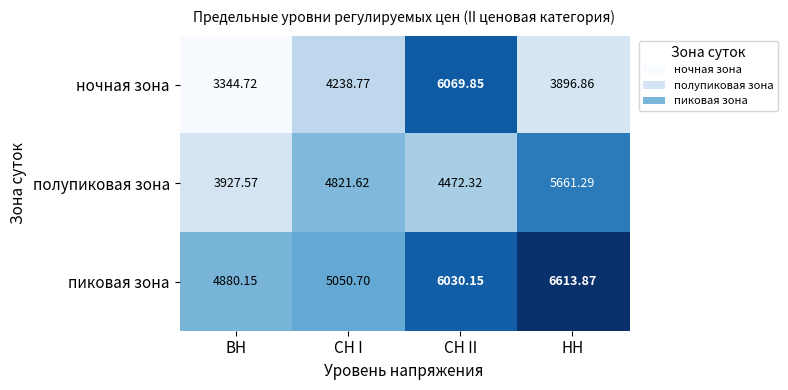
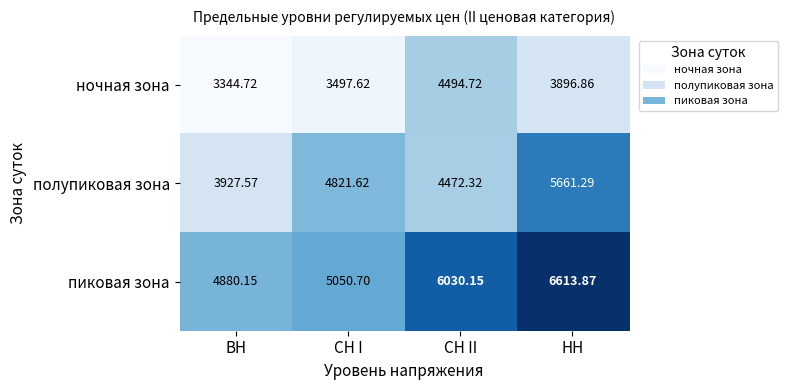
  {
    "ночная зона": {
      "ВН": 3344.72,
-     "СН I": 4238.77,
-     "СН II": 6069.85,
+     "СН I": 3497.62,
+     "СН II": 4494.72,
      "НН": 3896.86
    },
    "полупиковая зона": {
      "ВН": 3927.57,
      "СН I": 4821.62,
      "СН II": 4472.32,
      "НН": 5661.29
    },
    "пиковая зона": {
      "ВН": 4880.15,
      "СН I": 5050.70,
      "СН II": 6030.15,
      "НН": 6613.87
    }
  }
